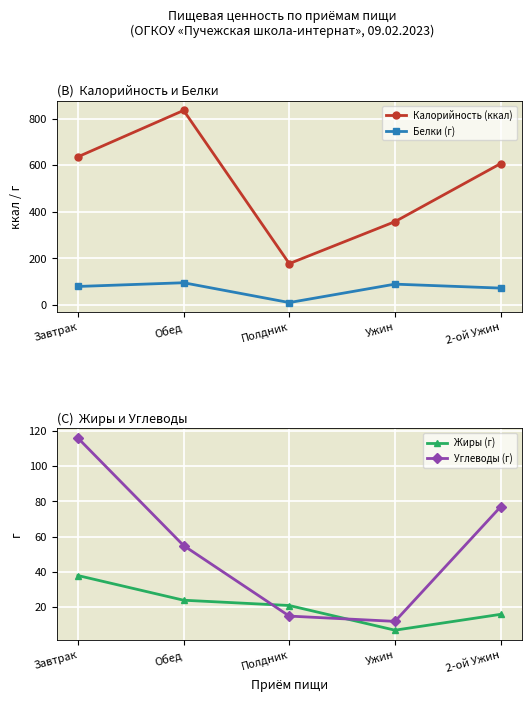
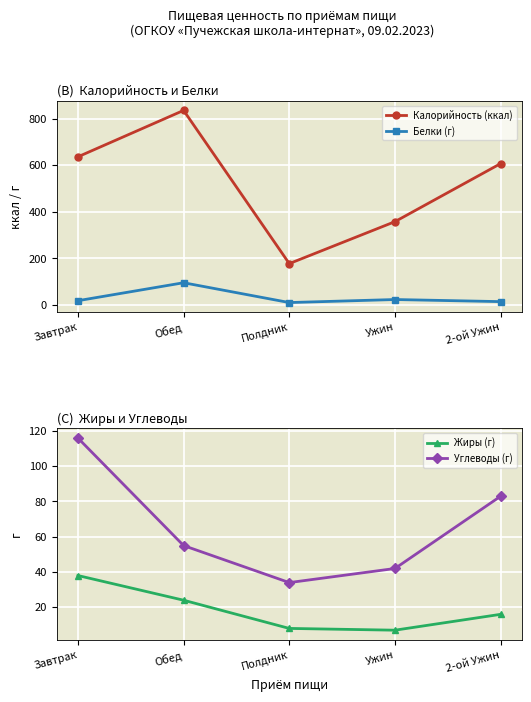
  {
    "(B) Калорийность и Белки": {
      "Калорийность (ккал)": {
        "Завтрак": 640,
        "Обед": 840,
        "Полдник": 180,
        "Ужин": 360,
        "2-ой Ужин": 610
      },
      "Белки (г)": {
-       "Завтрак": 80,
+       "Завтрак": 20,
        "Обед": 100,
        "Полдник": 10,
-       "Ужин": 90,
-       "2-ой Ужин": 70
+       "Ужин": 20,
+       "2-ой Ужин": 20
      }
    },
    "(C) Жиры и Углеводы": {
      "Жиры (г)": {
        "Завтрак": 38,
        "Обед": 24,
-       "Полдник": 21,
+       "Полдник": 8,
        "Ужин": 7,
        "2-ой Ужин": 16
      },
      "Углеводы (г)": {
        "Завтрак": 116,
        "Обед": 55,
-       "Полдник": 15,
-       "Ужин": 12,
-       "2-ой Ужин": 77
+       "Полдник": 34,
+       "Ужин": 42,
+       "2-ой Ужин": 83
      }
    }
  }
